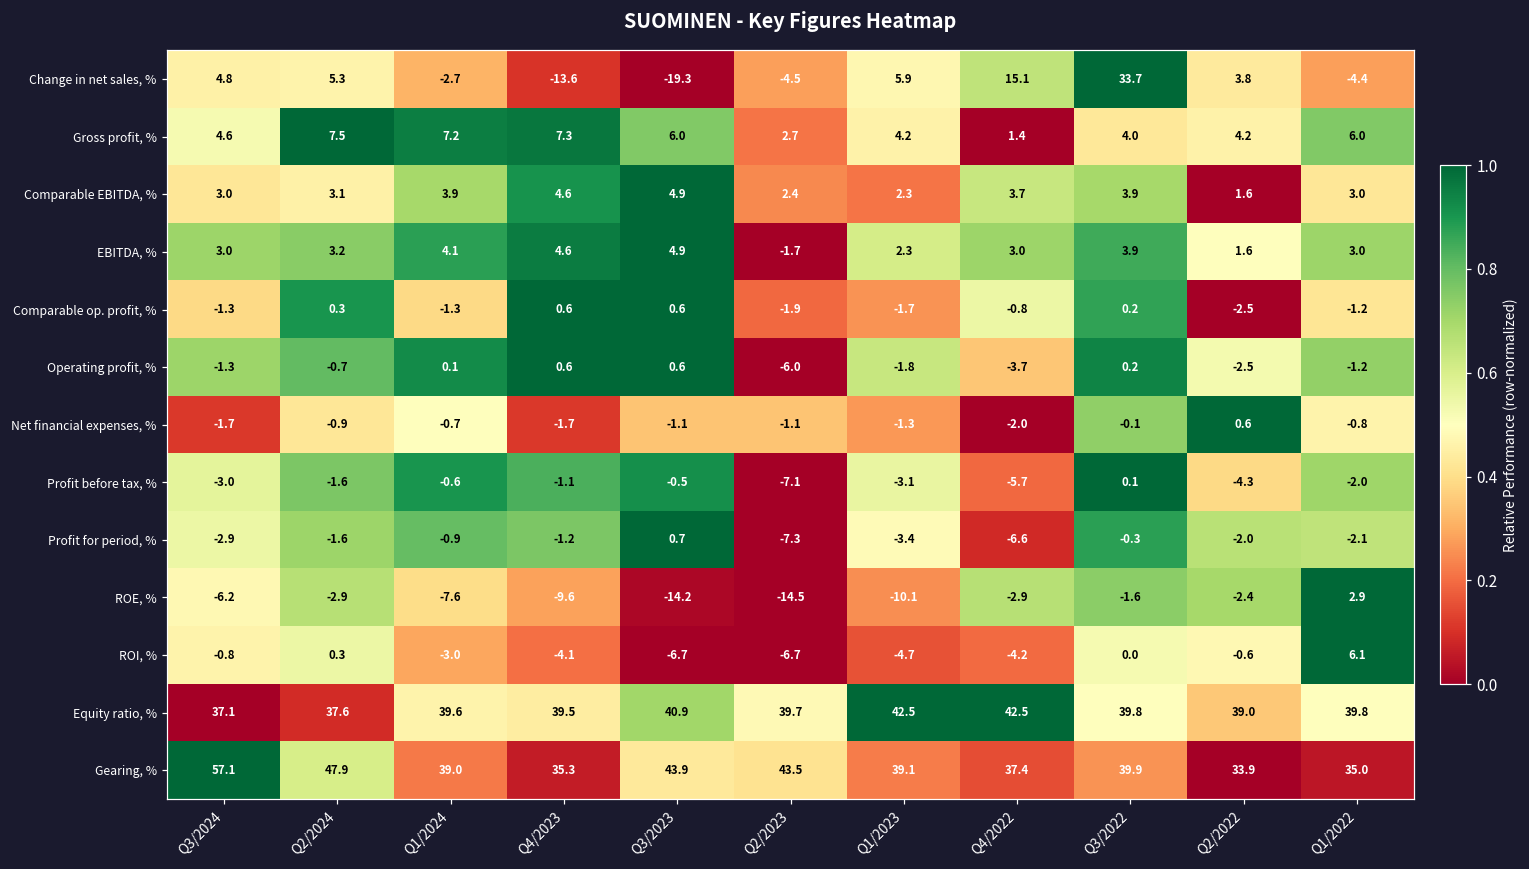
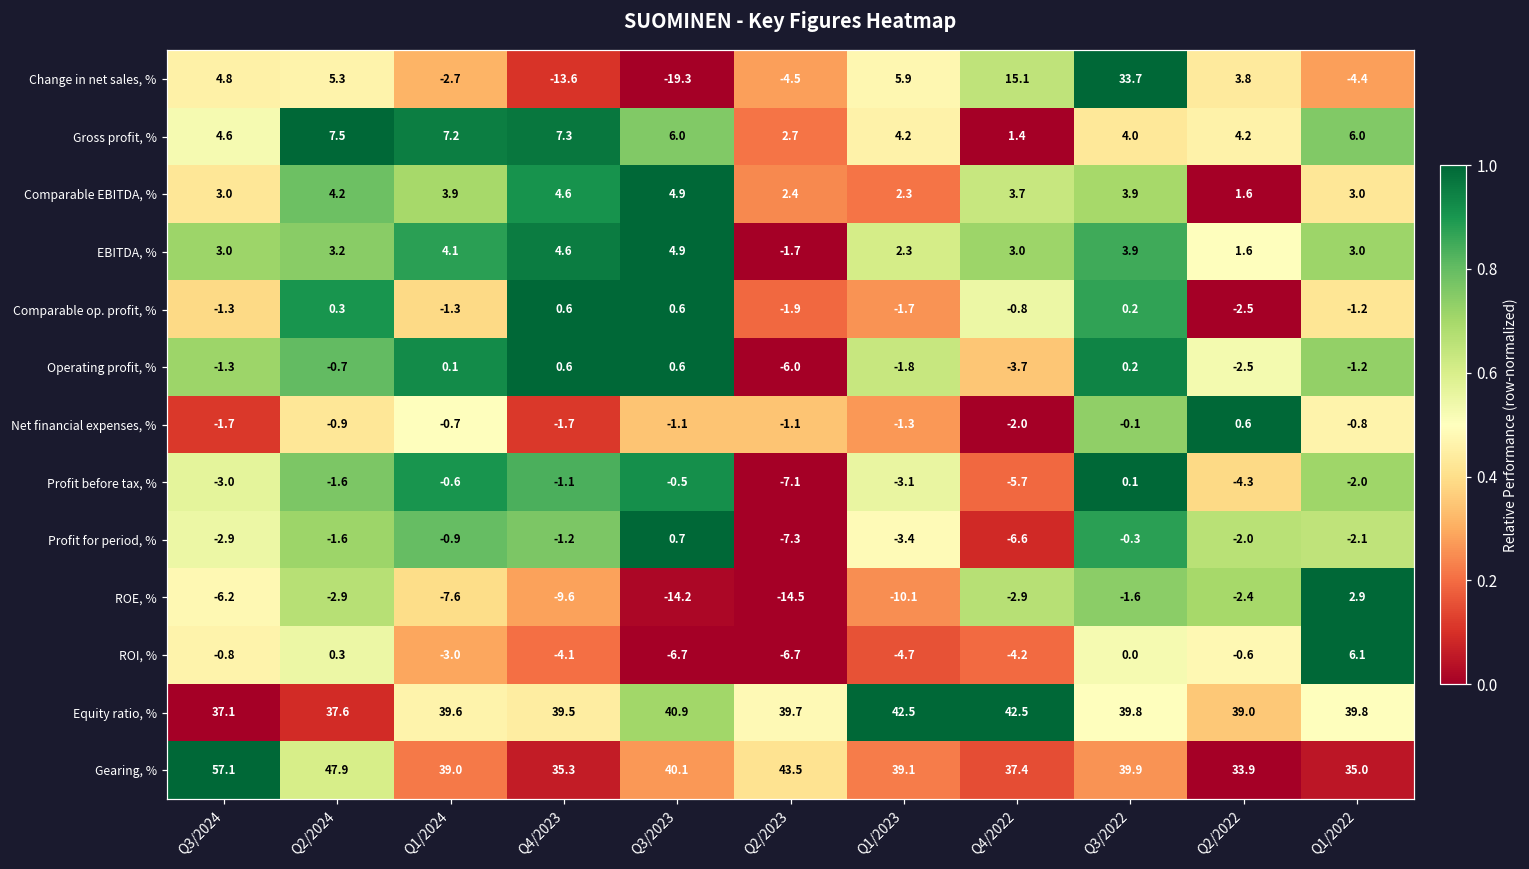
  {
    "Change in net sales, %": {
      "Q3/2024": 4.8,
      "Q2/2024": 5.3,
      "Q1/2024": -2.7,
      "Q4/2023": -13.6,
      "Q3/2023": -19.3,
      "Q2/2023": -4.5,
      "Q1/2023": 5.9,
      "Q4/2022": 15.1,
      "Q3/2022": 33.7,
      "Q2/2022": 3.8,
      "Q1/2022": -4.4
    },
    "Gross profit, %": {
      "Q3/2024": 4.6,
      "Q2/2024": 7.5,
      "Q1/2024": 7.2,
      "Q4/2023": 7.3,
      "Q3/2023": 6.0,
      "Q2/2023": 2.7,
      "Q1/2023": 4.2,
      "Q4/2022": 1.4,
      "Q3/2022": 4.0,
      "Q2/2022": 4.2,
      "Q1/2022": 6.0
    },
    "Comparable EBITDA, %": {
      "Q3/2024": 3.0,
-     "Q2/2024": 3.1,
+     "Q2/2024": 4.2,
      "Q1/2024": 3.9,
      "Q4/2023": 4.6,
      "Q3/2023": 4.9,
      "Q2/2023": 2.4,
      "Q1/2023": 2.3,
      "Q4/2022": 3.7,
      "Q3/2022": 3.9,
      "Q2/2022": 1.6,
      "Q1/2022": 3.0
    },
    "EBITDA, %": {
      "Q3/2024": 3.0,
      "Q2/2024": 3.2,
      "Q1/2024": 4.1,
      "Q4/2023": 4.6,
      "Q3/2023": 4.9,
      "Q2/2023": -1.7,
      "Q1/2023": 2.3,
      "Q4/2022": 3.0,
      "Q3/2022": 3.9,
      "Q2/2022": 1.6,
      "Q1/2022": 3.0
    },
    "Comparable op. profit, %": {
      "Q3/2024": -1.3,
      "Q2/2024": 0.3,
      "Q1/2024": -1.3,
      "Q4/2023": 0.6,
      "Q3/2023": 0.6,
      "Q2/2023": -1.9,
      "Q1/2023": -1.7,
      "Q4/2022": -0.8,
      "Q3/2022": 0.2,
      "Q2/2022": -2.5,
      "Q1/2022": -1.2
    },
    "Operating profit, %": {
      "Q3/2024": -1.3,
      "Q2/2024": -0.7,
      "Q1/2024": 0.1,
      "Q4/2023": 0.6,
      "Q3/2023": 0.6,
      "Q2/2023": -6.0,
      "Q1/2023": -1.8,
      "Q4/2022": -3.7,
      "Q3/2022": 0.2,
      "Q2/2022": -2.5,
      "Q1/2022": -1.2
    },
    "Net financial expenses, %": {
      "Q3/2024": -1.7,
      "Q2/2024": -0.9,
      "Q1/2024": -0.7,
      "Q4/2023": -1.7,
      "Q3/2023": -1.1,
      "Q2/2023": -1.1,
      "Q1/2023": -1.3,
      "Q4/2022": -2.0,
      "Q3/2022": -0.1,
      "Q2/2022": 0.6,
      "Q1/2022": -0.8
    },
    "Profit before tax, %": {
      "Q3/2024": -3.0,
      "Q2/2024": -1.6,
      "Q1/2024": -0.6,
      "Q4/2023": -1.1,
      "Q3/2023": -0.5,
      "Q2/2023": -7.1,
      "Q1/2023": -3.1,
      "Q4/2022": -5.7,
      "Q3/2022": 0.1,
      "Q2/2022": -4.3,
      "Q1/2022": -2.0
    },
    "Profit for period, %": {
      "Q3/2024": -2.9,
      "Q2/2024": -1.6,
      "Q1/2024": -0.9,
      "Q4/2023": -1.2,
      "Q3/2023": 0.7,
      "Q2/2023": -7.3,
      "Q1/2023": -3.4,
      "Q4/2022": -6.6,
      "Q3/2022": -0.3,
      "Q2/2022": -2.0,
      "Q1/2022": -2.1
    },
    "ROE, %": {
      "Q3/2024": -6.2,
      "Q2/2024": -2.9,
      "Q1/2024": -7.6,
      "Q4/2023": -9.6,
      "Q3/2023": -14.2,
      "Q2/2023": -14.5,
      "Q1/2023": -10.1,
      "Q4/2022": -2.9,
      "Q3/2022": -1.6,
      "Q2/2022": -2.4,
      "Q1/2022": 2.9
    },
    "ROI, %": {
      "Q3/2024": -0.8,
      "Q2/2024": 0.3,
      "Q1/2024": -3.0,
      "Q4/2023": -4.1,
      "Q3/2023": -6.7,
      "Q2/2023": -6.7,
      "Q1/2023": -4.7,
      "Q4/2022": -4.2,
      "Q3/2022": 0.0,
      "Q2/2022": -0.6,
      "Q1/2022": 6.1
    },
    "Equity ratio, %": {
      "Q3/2024": 37.1,
      "Q2/2024": 37.6,
      "Q1/2024": 39.6,
      "Q4/2023": 39.5,
      "Q3/2023": 40.9,
      "Q2/2023": 39.7,
      "Q1/2023": 42.5,
      "Q4/2022": 42.5,
      "Q3/2022": 39.8,
      "Q2/2022": 39.0,
      "Q1/2022": 39.8
    },
    "Gearing, %": {
      "Q3/2024": 57.1,
      "Q2/2024": 47.9,
      "Q1/2024": 39.0,
      "Q4/2023": 35.3,
-     "Q3/2023": 43.9,
+     "Q3/2023": 40.1,
      "Q2/2023": 43.5,
      "Q1/2023": 39.1,
      "Q4/2022": 37.4,
      "Q3/2022": 39.9,
      "Q2/2022": 33.9,
      "Q1/2022": 35.0
    }
  }
